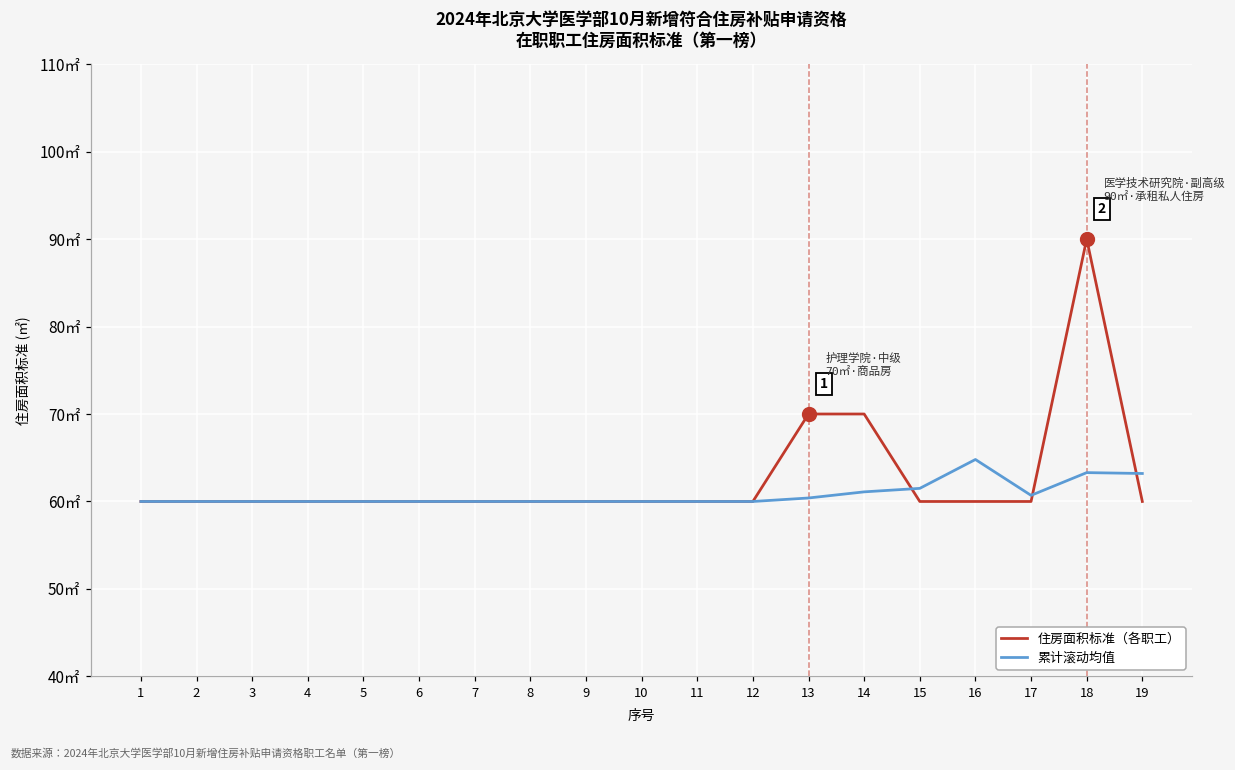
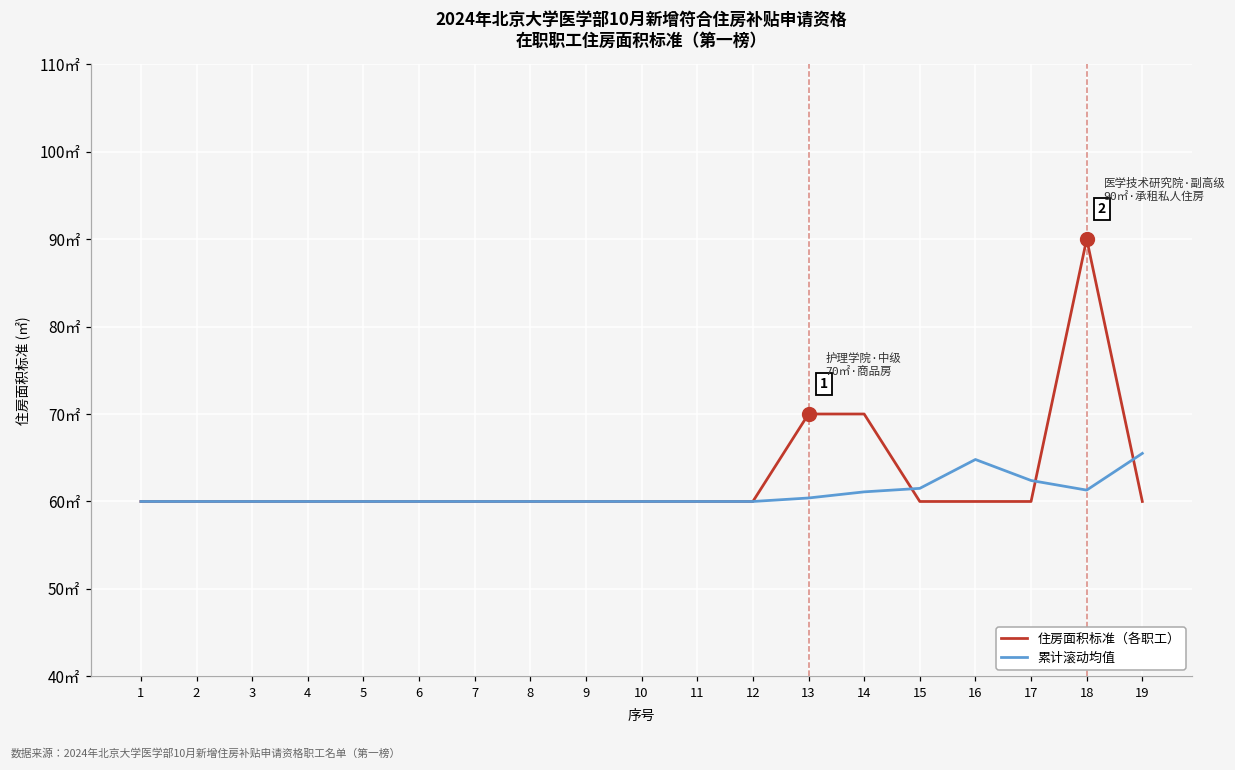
  {
    "累计滚动均值": {
      "13": "60㎡",
      "14": "61㎡",
      "15": "62㎡",
      "16": "65㎡",
-     "17": "61㎡",
-     "18": "63㎡",
-     "19": "63㎡"
+     "17": "62㎡",
+     "18": "61㎡",
+     "19": "66㎡"
    }
  }
